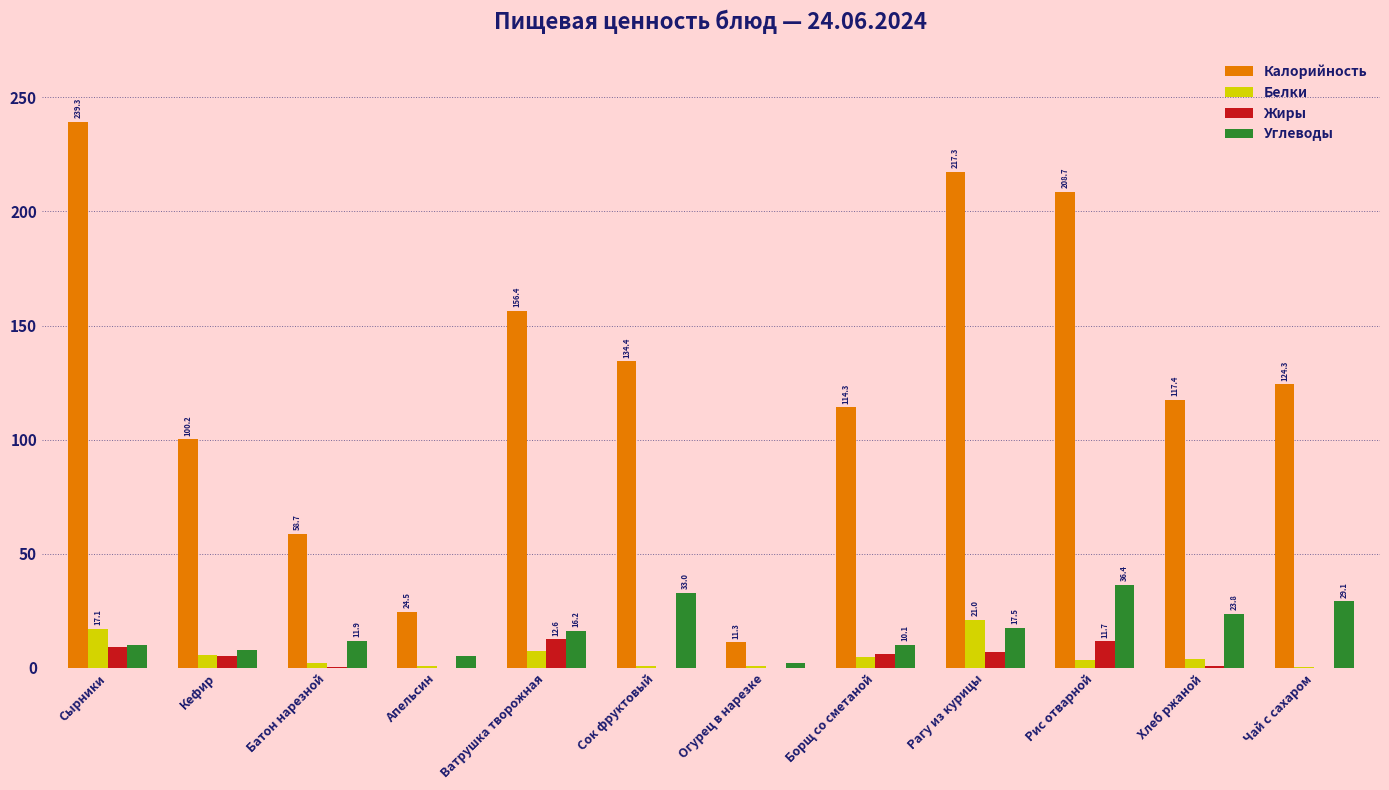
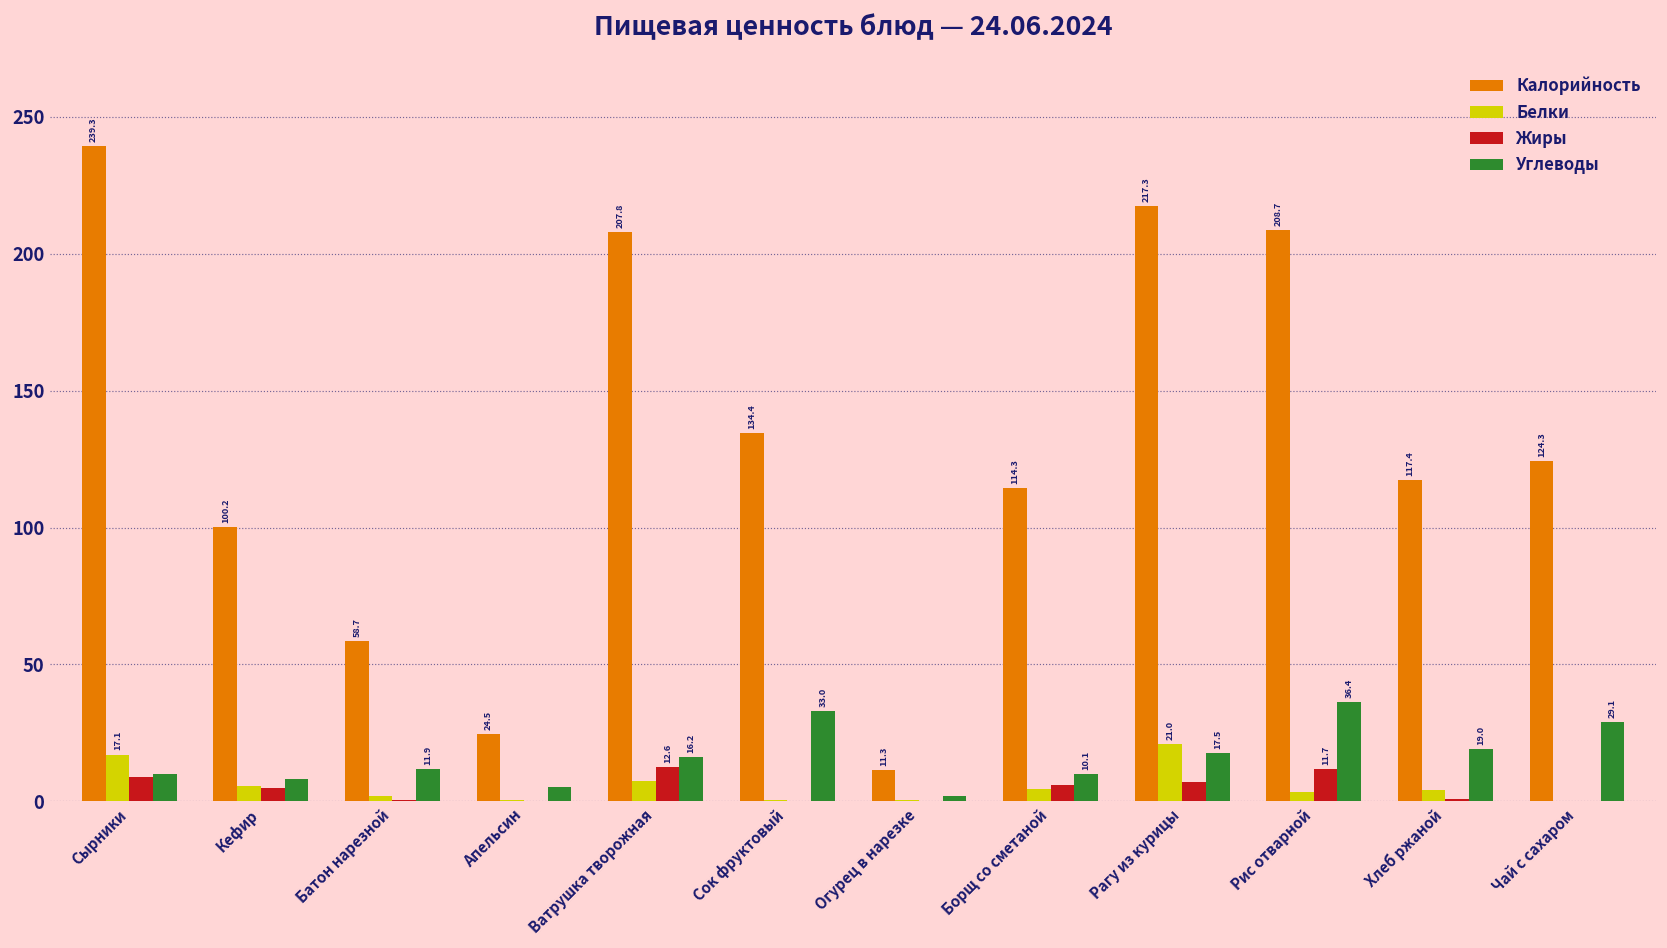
  {
    "Калорийность": {
      "Сырники": 239.3,
      "Кефир": 100.2,
      "Батон нарезной": 58.7,
      "Апельсин": 24.5,
-     "Ватрушка творожная": 156.4,
+     "Ватрушка творожная": 207.8,
      "Сок фруктовый": 134.4,
      "Огурец в нарезке": 11.3,
      "Борщ со сметаной": 114.3,
      "Рагу из курицы": 217.3,
      "Рис отварной": 208.7,
      "Хлеб ржаной": 117.4,
      "Чай с сахаром": 124.3
    },
    "Белки": {
      "Сырники": 17.1,
      "Рагу из курицы": 21.0
    },
    "Жиры": {
      "Ватрушка творожная": 12.6,
      "Рис отварной": 11.7
    },
    "Углеводы": {
      "Батон нарезной": 11.9,
      "Ватрушка творожная": 16.2,
      "Сок фруктовый": 33.0,
      "Борщ со сметаной": 10.1,
      "Рагу из курицы": 17.5,
      "Рис отварной": 36.4,
-     "Хлеб ржаной": 23.8,
+     "Хлеб ржаной": 19.0,
      "Чай с сахаром": 29.1
    }
  }
